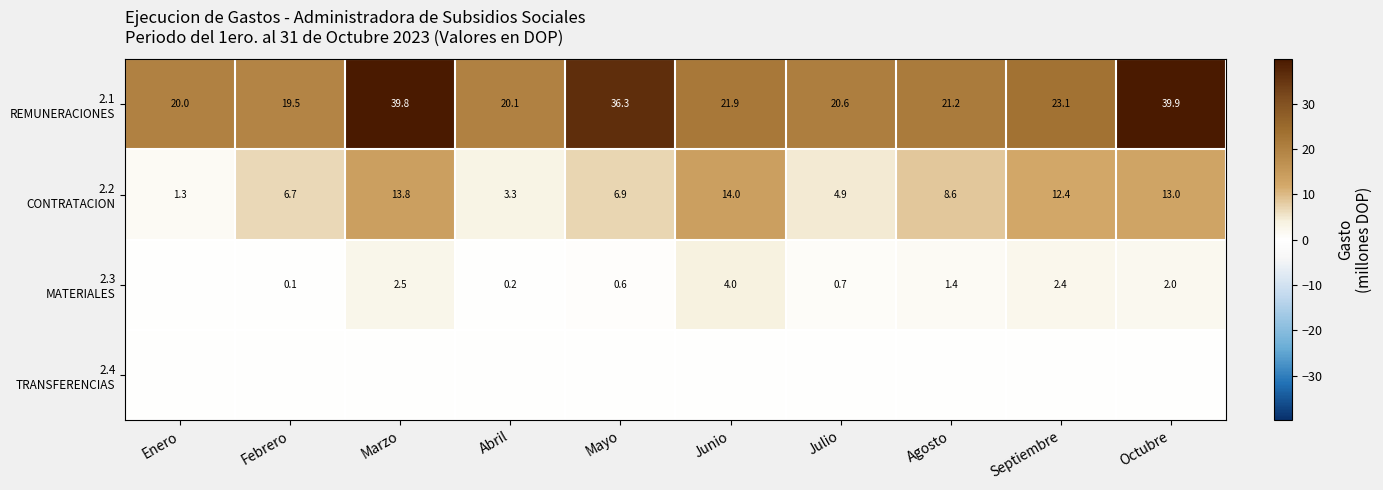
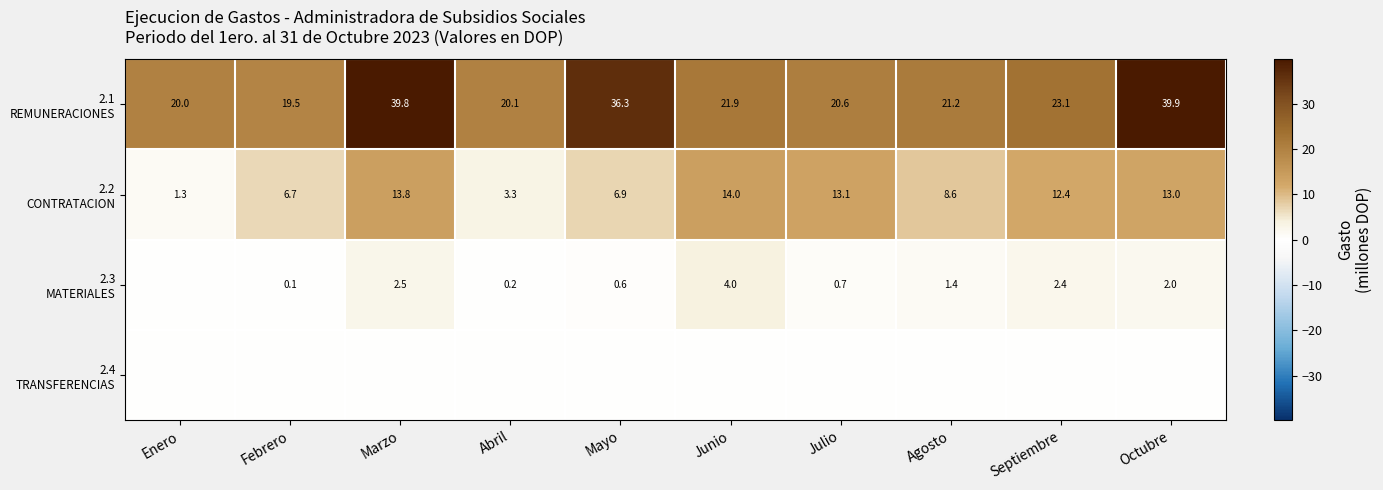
  {
    "2.1 REMUNERACIONES": {
      "Enero": 20.0,
      "Febrero": 19.5,
      "Marzo": 39.8,
      "Abril": 20.1,
      "Mayo": 36.3,
      "Junio": 21.9,
      "Julio": 20.6,
      "Agosto": 21.2,
      "Septiembre": 23.1,
      "Octubre": 39.9
    },
    "2.2 CONTRATACION": {
      "Enero": 1.3,
      "Febrero": 6.7,
      "Marzo": 13.8,
      "Abril": 3.3,
      "Mayo": 6.9,
      "Junio": 14.0,
-     "Julio": 4.9,
+     "Julio": 13.1,
      "Agosto": 8.6,
      "Septiembre": 12.4,
      "Octubre": 13.0
    },
    "2.3 MATERIALES": {
      "Febrero": 0.1,
      "Marzo": 2.5,
      "Abril": 0.2,
      "Mayo": 0.6,
      "Junio": 4.0,
      "Julio": 0.7,
      "Agosto": 1.4,
      "Septiembre": 2.4,
      "Octubre": 2.0
    }
  }
